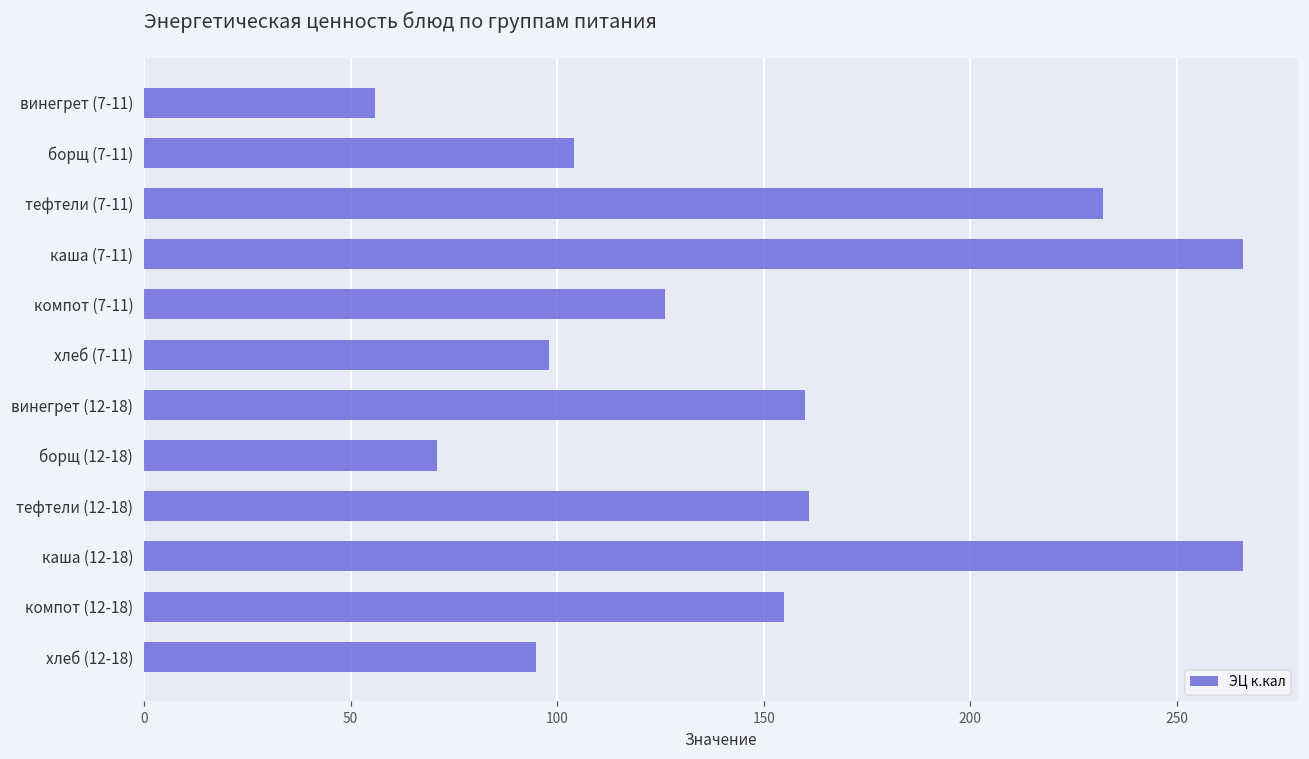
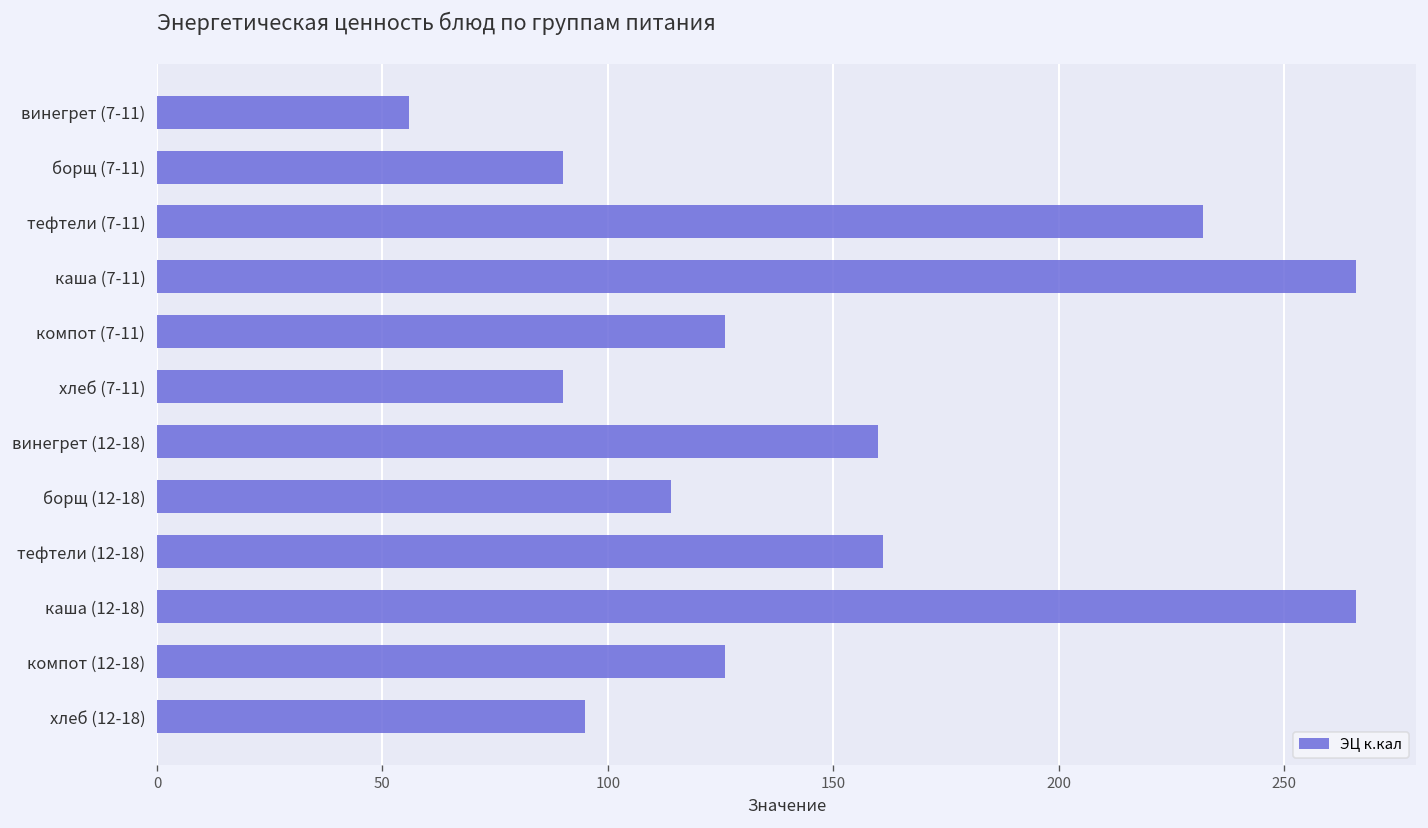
  {
    "винегрет (7-11)": 56,
-   "борщ (7-11)": 104,
+   "борщ (7-11)": 90,
    "тефтели (7-11)": 232,
    "каша (7-11)": 266,
    "компот (7-11)": 126,
-   "хлеб (7-11)": 98,
+   "хлеб (7-11)": 90,
    "винегрет (12-18)": 160,
-   "борщ (12-18)": 71,
+   "борщ (12-18)": 114,
    "тефтели (12-18)": 161,
    "каша (12-18)": 266,
-   "компот (12-18)": 155,
+   "компот (12-18)": 126,
    "хлеб (12-18)": 95
  }
